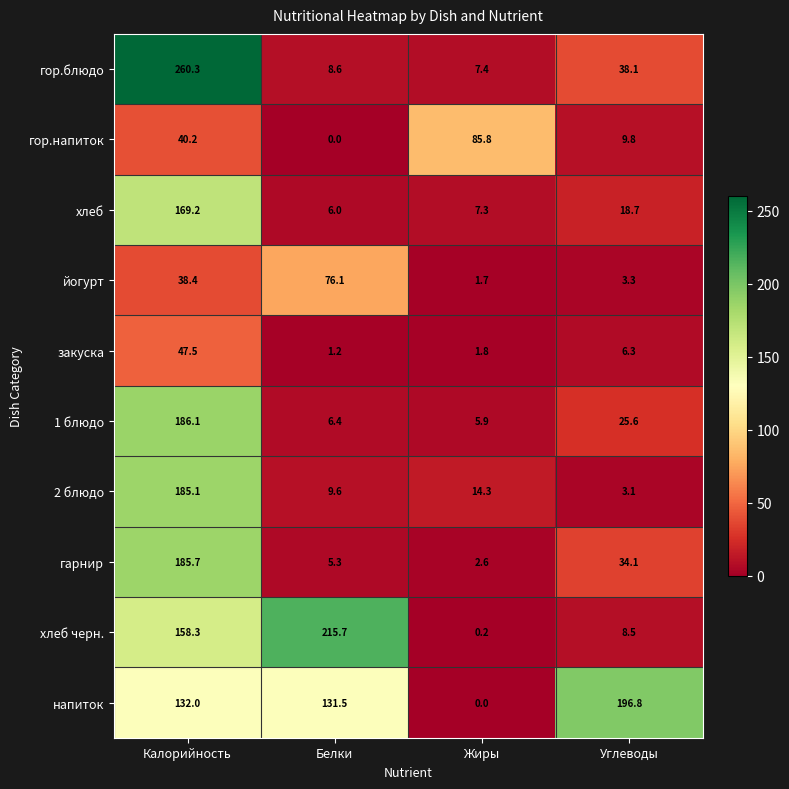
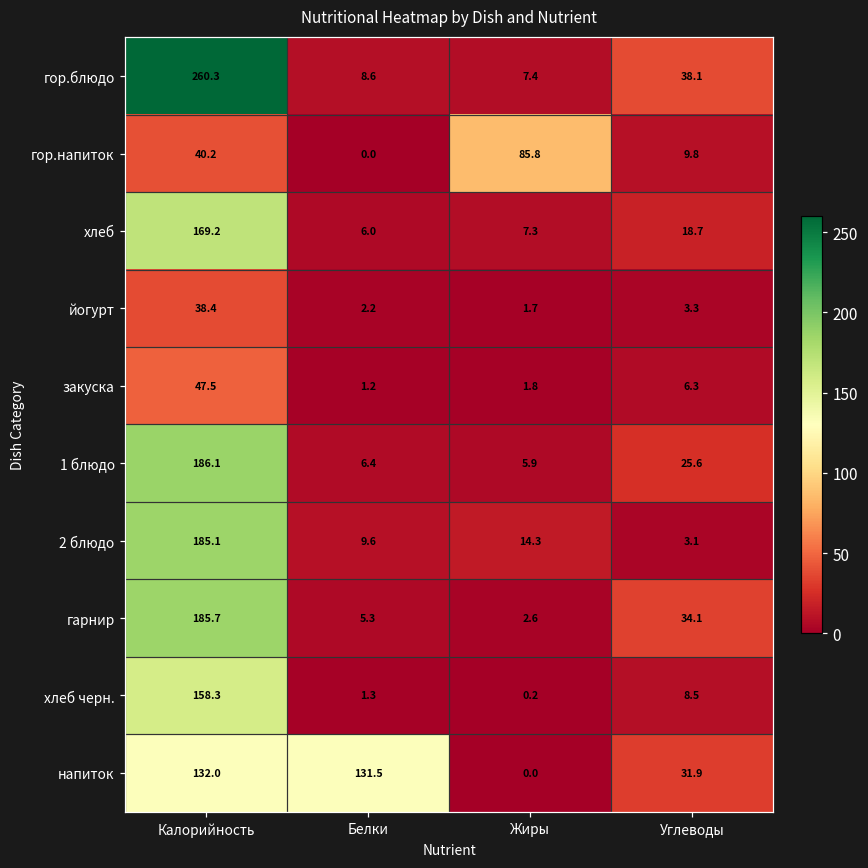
  {
    "гор.блюдо": {
      "Калорийность": 260.3,
      "Белки": 8.6,
      "Жиры": 7.4,
      "Углеводы": 38.1
    },
    "гор.напиток": {
      "Калорийность": 40.2,
      "Белки": 0.0,
      "Жиры": 85.8,
      "Углеводы": 9.8
    },
    "хлеб": {
      "Калорийность": 169.2,
      "Белки": 6.0,
      "Жиры": 7.3,
      "Углеводы": 18.7
    },
    "йогурт": {
      "Калорийность": 38.4,
-     "Белки": 76.1,
+     "Белки": 2.2,
      "Жиры": 1.7,
      "Углеводы": 3.3
    },
    "закуска": {
      "Калорийность": 47.5,
      "Белки": 1.2,
      "Жиры": 1.8,
      "Углеводы": 6.3
    },
    "1 блюдо": {
      "Калорийность": 186.1,
      "Белки": 6.4,
      "Жиры": 5.9,
      "Углеводы": 25.6
    },
    "2 блюдо": {
      "Калорийность": 185.1,
      "Белки": 9.6,
      "Жиры": 14.3,
      "Углеводы": 3.1
    },
    "гарнир": {
      "Калорийность": 185.7,
      "Белки": 5.3,
      "Жиры": 2.6,
      "Углеводы": 34.1
    },
    "хлеб черн.": {
      "Калорийность": 158.3,
-     "Белки": 215.7,
+     "Белки": 1.3,
      "Жиры": 0.2,
      "Углеводы": 8.5
    },
    "напиток": {
      "Калорийность": 132.0,
      "Белки": 131.5,
      "Жиры": 0.0,
-     "Углеводы": 196.8
+     "Углеводы": 31.9
    }
  }
